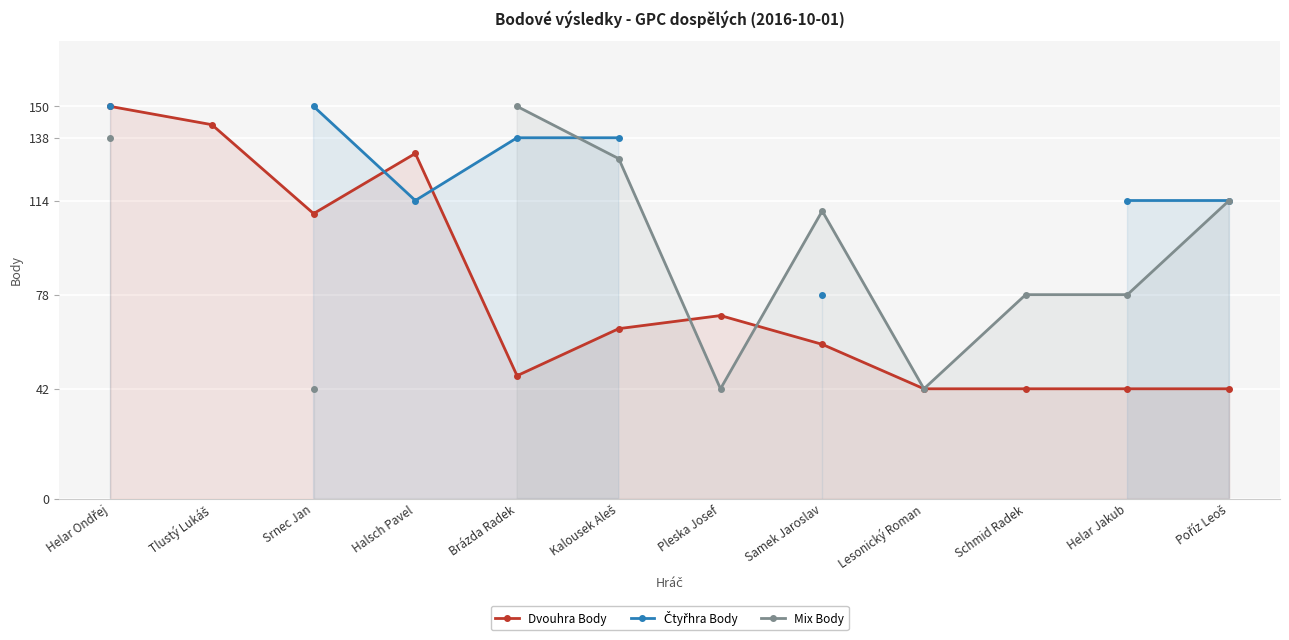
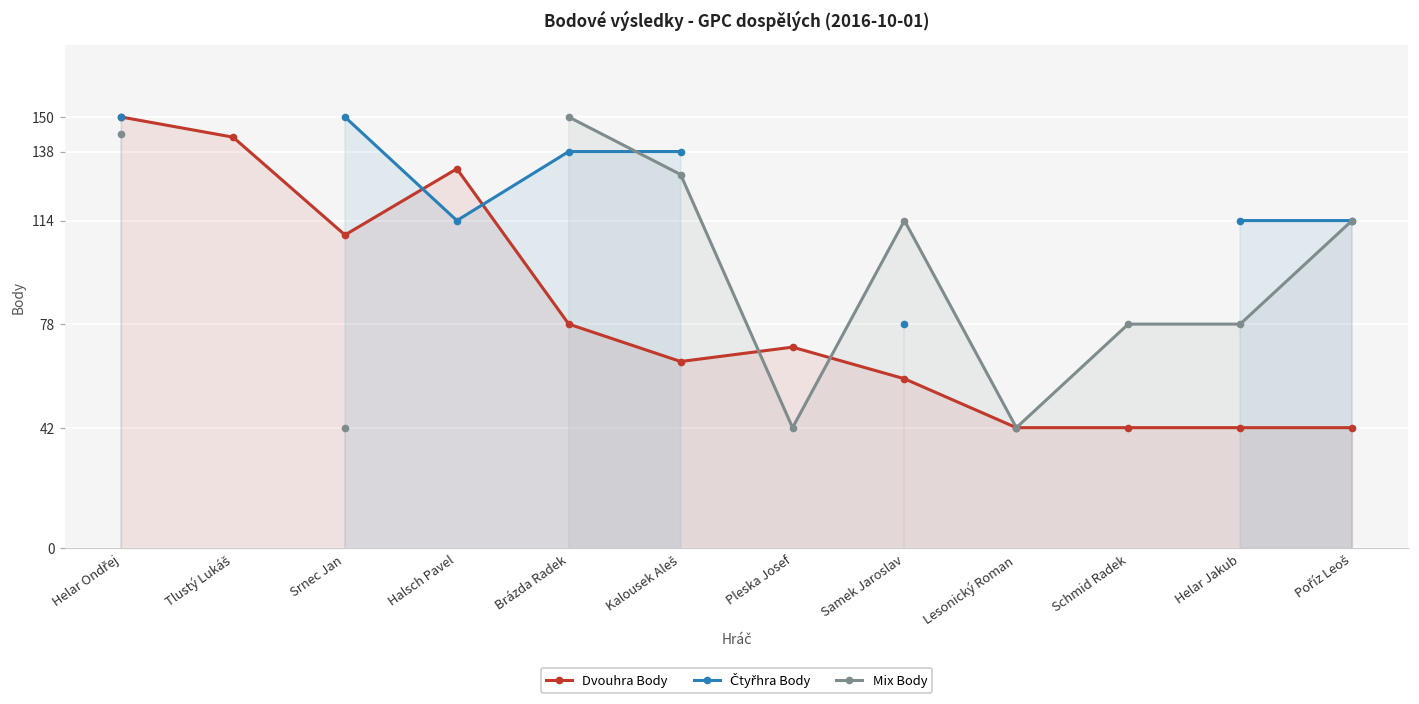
  {
    "Dvouhra Body": {
      "Tlustý Lukáš": 143,
      "Srnec Jan": 109,
      "Halsch Pavel": 132,
-     "Brázda Radek": 47,
+     "Brázda Radek": 78,
      "Kalousek Aleš": 65,
      "Pleska Josef": 70,
      "Samek Jaroslav": 59,
      "Schmid Radek": 42,
      "Helar Jakub": 42,
      "Poříz Leoš": 42
    },
    "Čtyřhra Body": {
      "Srnec Jan": 150,
      "Halsch Pavel": 114,
      "Brázda Radek": 138,
      "Kalousek Aleš": 138,
      "Samek Jaroslav": 78,
      "Helar Jakub": 114
    },
    "Mix Body": {
-     "Helar Ondřej": 138,
+     "Helar Ondřej": 144,
      "Srnec Jan": 42,
      "Brázda Radek": 150,
      "Kalousek Aleš": 130,
      "Pleska Josef": 42,
-     "Samek Jaroslav": 110,
+     "Samek Jaroslav": 114,
      "Schmid Radek": 78,
      "Helar Jakub": 78
    }
  }
